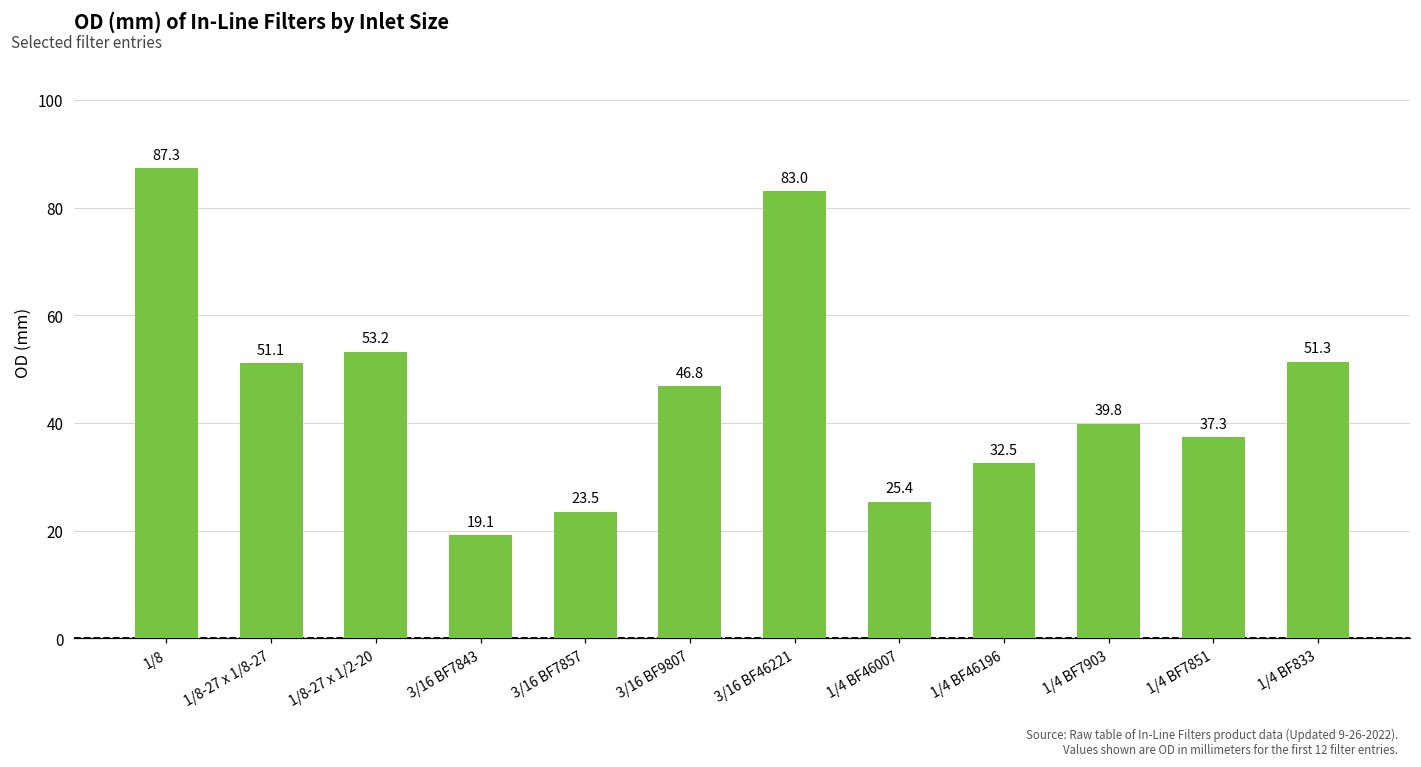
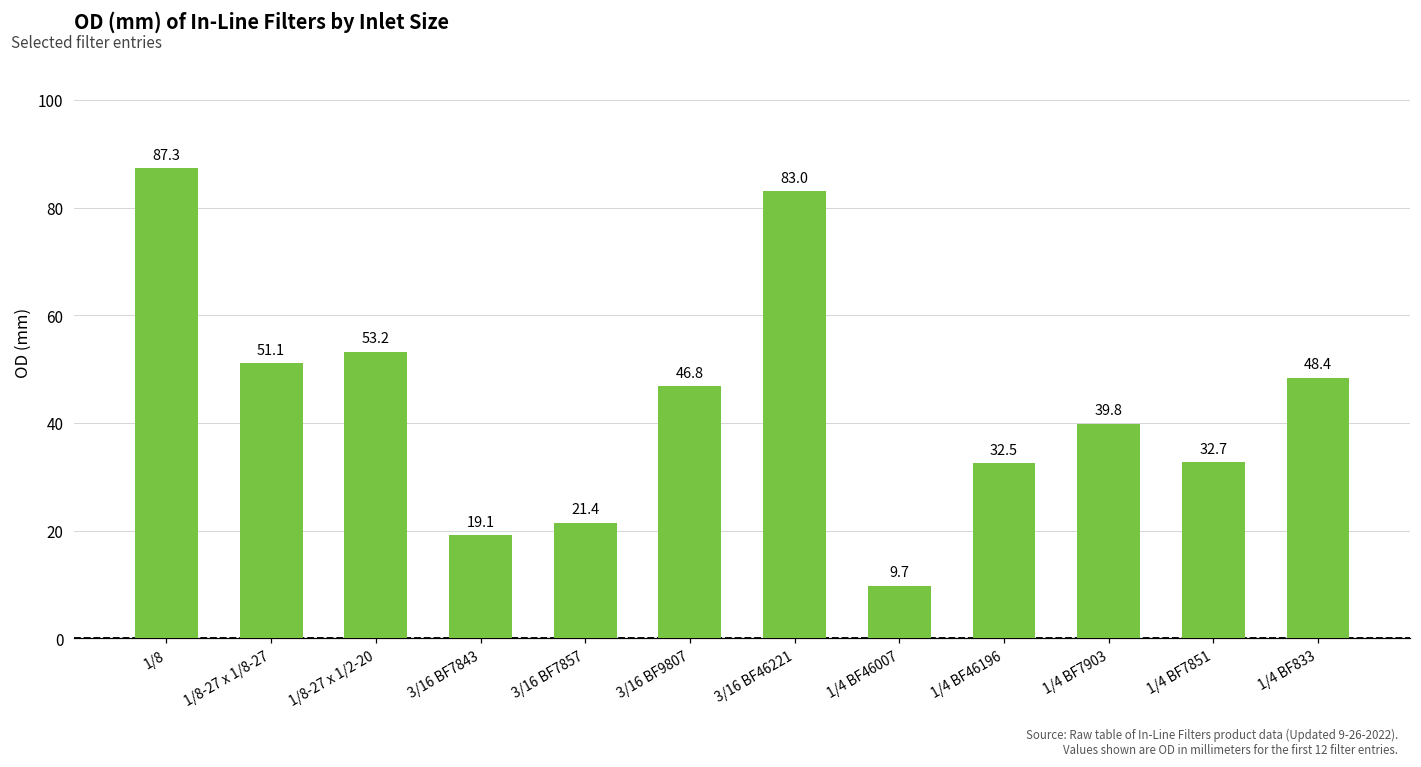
  {
    "1/8": 87.3,
    "1/8-27 x 1/8-27": 51.1,
    "1/8-27 x 1/2-20": 53.2,
    "3/16 BF7843": 19.1,
-   "3/16 BF7857": 23.5,
+   "3/16 BF7857": 21.4,
    "3/16 BF9807": 46.8,
    "3/16 BF46221": 83.0,
-   "1/4 BF46007": 25.4,
+   "1/4 BF46007": 9.7,
    "1/4 BF46196": 32.5,
    "1/4 BF7903": 39.8,
-   "1/4 BF7851": 37.3,
-   "1/4 BF833": 51.3
+   "1/4 BF7851": 32.7,
+   "1/4 BF833": 48.4
  }
